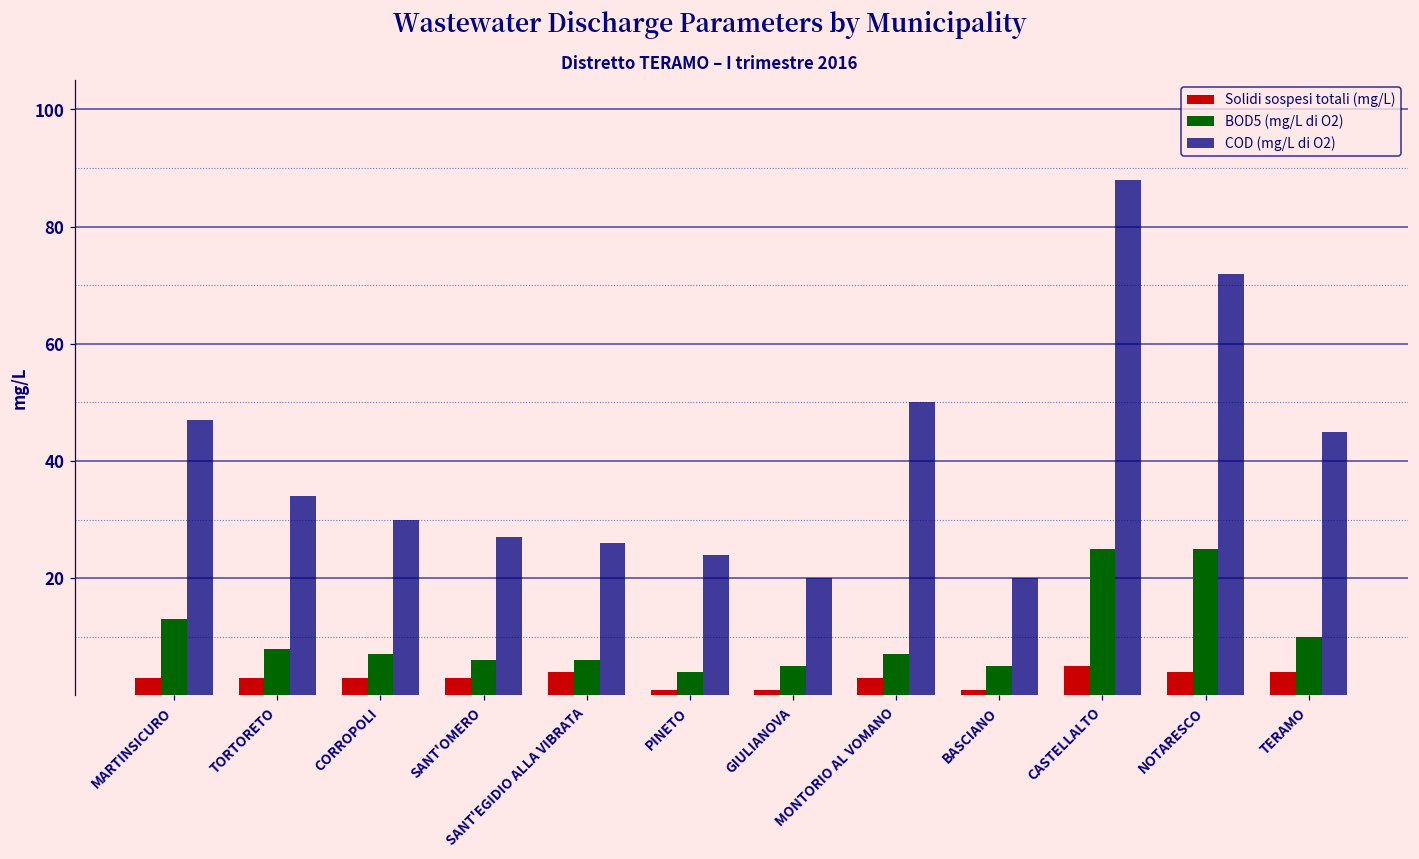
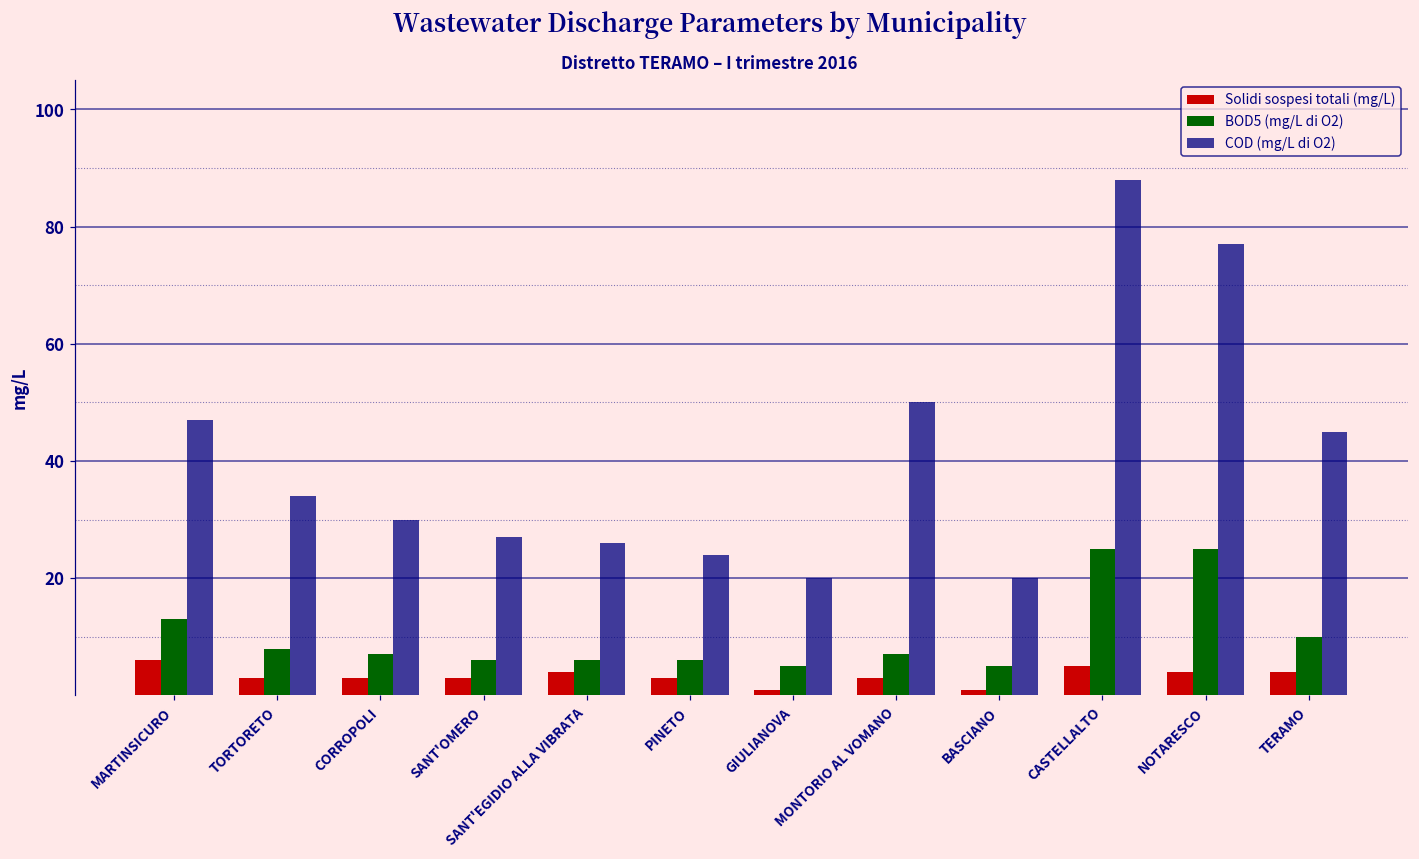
  {
    "Solidi sospesi totali (mg/L)": {
-     "MARTINSICURO": 3,
+     "MARTINSICURO": 6,
      "TORTORETO": 3,
      "CORROPOLI": 3,
      "SANT'OMERO": 3,
      "SANT'EGIDIO ALLA VIBRATA": 4,
-     "PINETO": 1,
+     "PINETO": 3,
      "GIULIANOVA": 1,
      "MONTORIO AL VOMANO": 3,
      "BASCIANO": 1,
      "CASTELLALTO": 5,
      "NOTARESCO": 4,
      "TERAMO": 4
    },
    "BOD5 (mg/L di O2)": {
      "MARTINSICURO": 13,
      "TORTORETO": 8,
      "CORROPOLI": 7,
      "SANT'OMERO": 6,
      "SANT'EGIDIO ALLA VIBRATA": 6,
-     "PINETO": 4,
+     "PINETO": 6,
      "GIULIANOVA": 5,
      "MONTORIO AL VOMANO": 7,
      "BASCIANO": 5,
      "CASTELLALTO": 25,
      "NOTARESCO": 25,
      "TERAMO": 10
    },
    "COD (mg/L di O2)": {
      "MARTINSICURO": 47,
      "TORTORETO": 34,
      "CORROPOLI": 30,
      "SANT'OMERO": 27,
      "SANT'EGIDIO ALLA VIBRATA": 26,
      "PINETO": 24,
      "GIULIANOVA": 20,
      "MONTORIO AL VOMANO": 50,
      "BASCIANO": 20,
      "CASTELLALTO": 88,
-     "NOTARESCO": 72,
+     "NOTARESCO": 77,
      "TERAMO": 45
    }
  }
